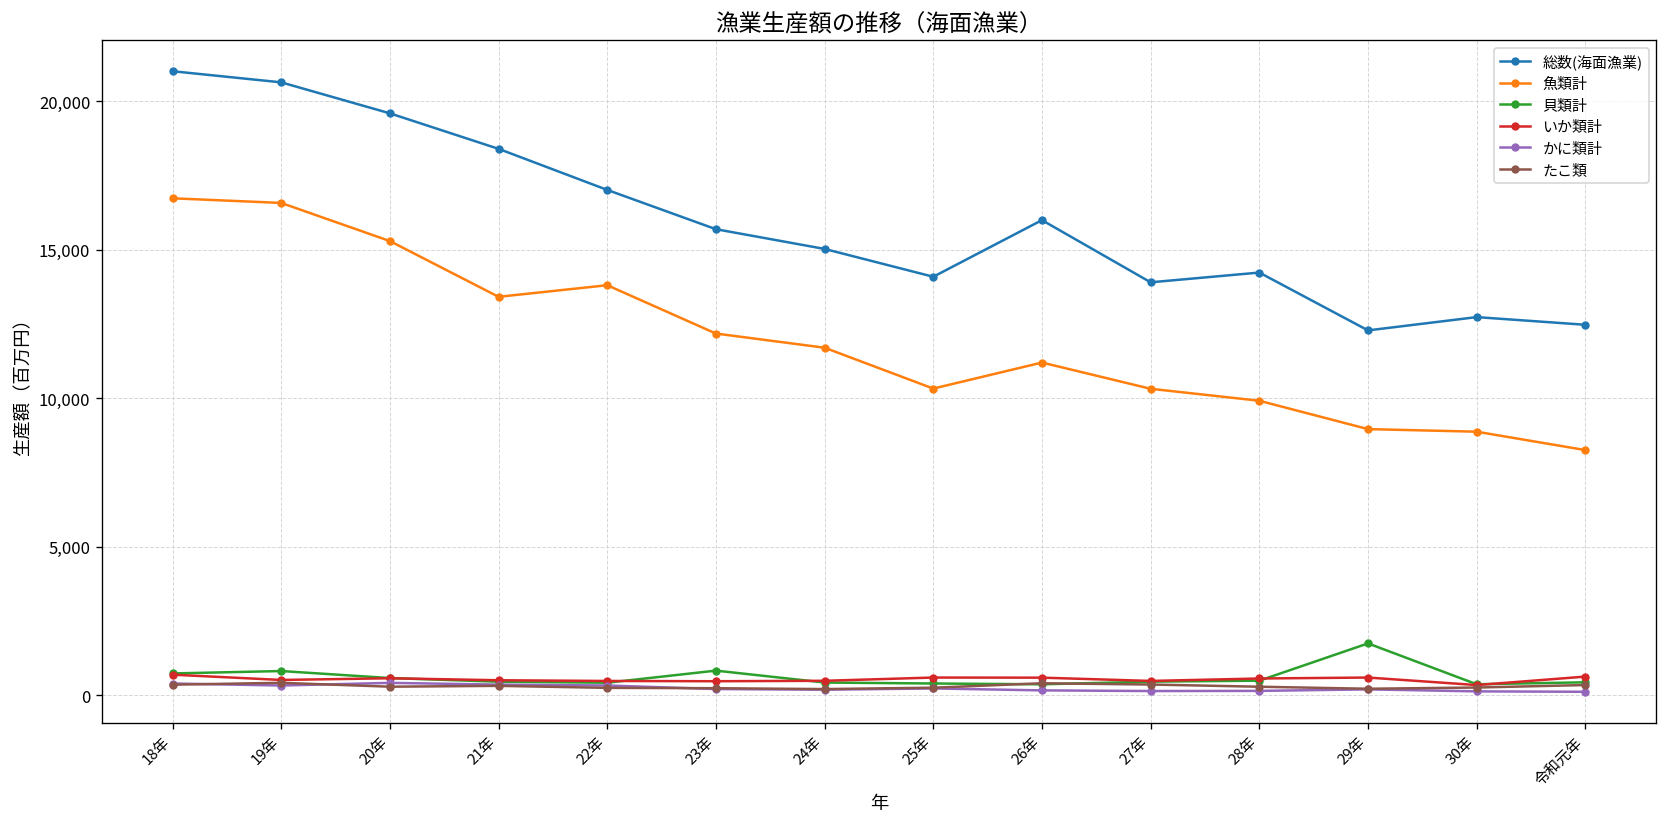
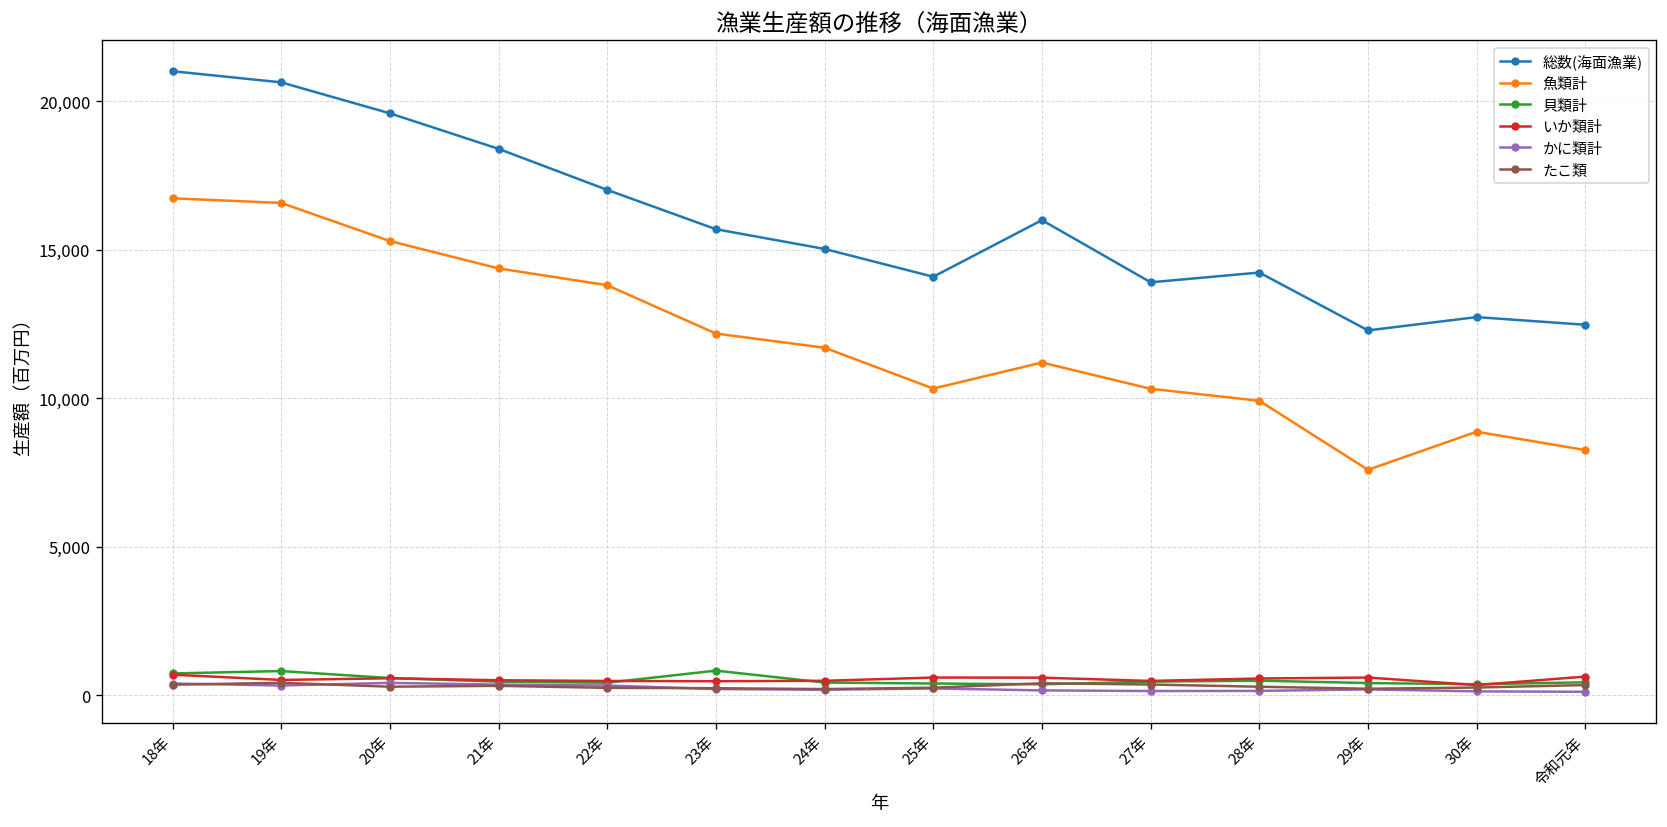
  {
    "総数(海面漁業)": {
      "18年": "21,000",
      "19年": "20,600",
      "20年": "19,600",
      "21年": "18,400",
      "22年": "17,000",
      "23年": "15,700",
      "24年": "15,000",
      "25年": "14,100",
      "26年": "16,000",
      "27年": "13,900",
      "28年": "14,200",
      "29年": "12,300",
      "30年": "12,700",
      "令和元年": "12,500"
    },
    "魚類計": {
      "18年": "16,700",
      "19年": "16,600",
      "20年": "15,300",
-     "21年": "13,400",
+     "21年": "14,400",
      "22年": "13,800",
      "23年": "12,200",
      "24年": "11,700",
      "25年": "10,300",
      "26年": "11,200",
      "27年": "10,300",
      "28年": "9,900",
-     "29年": "9,000",
+     "29年": "7,600",
      "30年": "8,900",
      "令和元年": "8,300"
    },
    "貝類計": {
      "19年": "800",
      "23年": "800",
      "25年": "400",
-     "29年": "1,800"
+     "29年": "400"
    },
    "いか類計": {
      "23年": "500",
      "25年": "600",
      "26年": "600",
      "29年": "600",
      "令和元年": "600"
    },
    "かに類計": {
      "20年": "400",
      "26年": "200",
      "27年": "100",
      "28年": "200",
      "30年": "100",
      "令和元年": "100"
    },
    "たこ類": {
      "20年": "300",
      "28年": "300"
    }
  }
